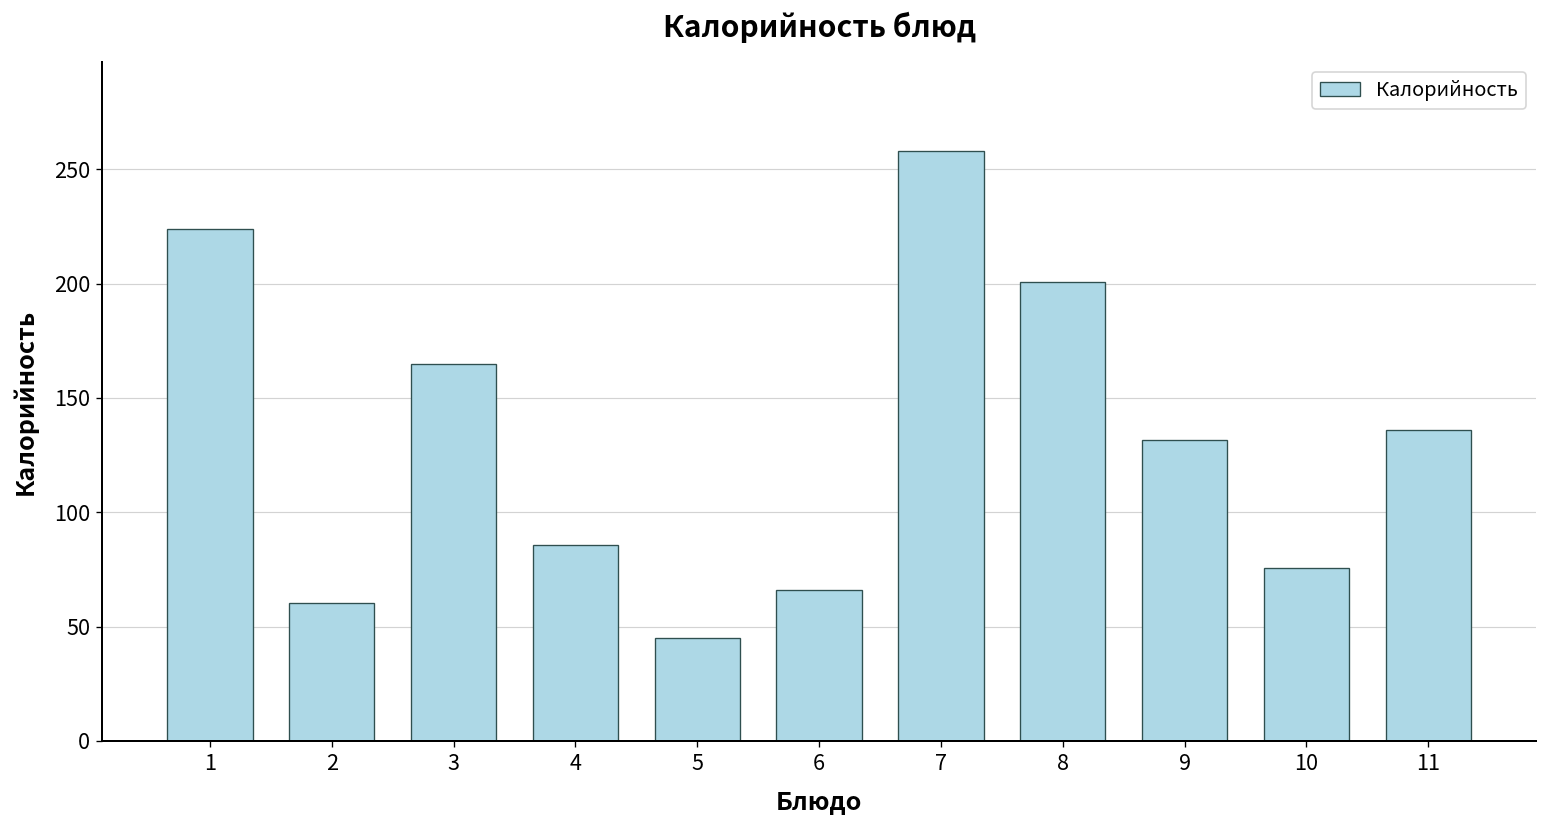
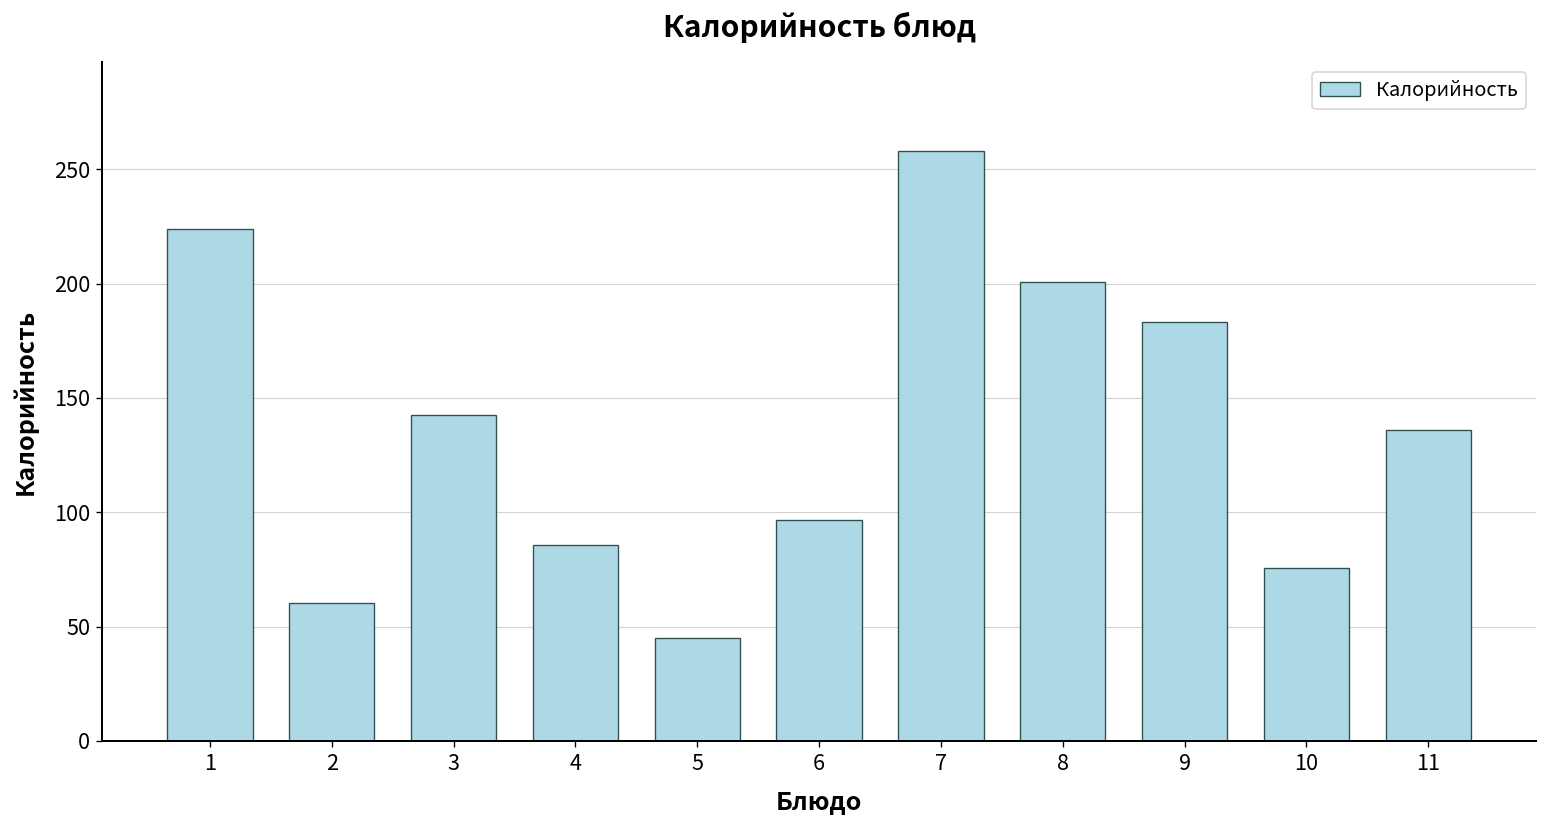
  {
    "1": 224,
    "2": 61,
-   "3": 165,
+   "3": 142,
    "4": 86,
    "5": 45,
-   "6": 66,
+   "6": 97,
    "7": 258,
    "8": 201,
-   "9": 132,
+   "9": 183,
    "10": 76,
    "11": 136
  }
